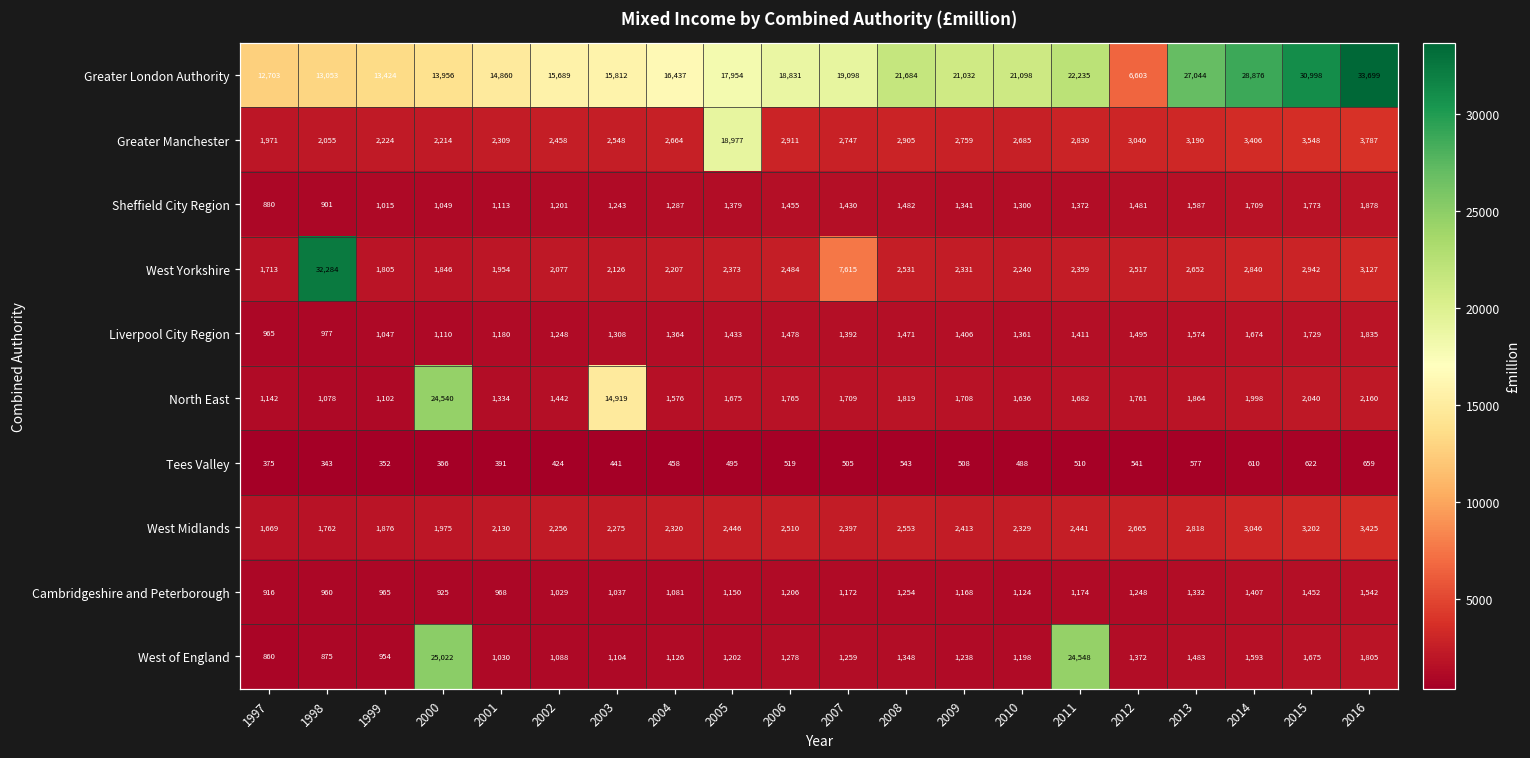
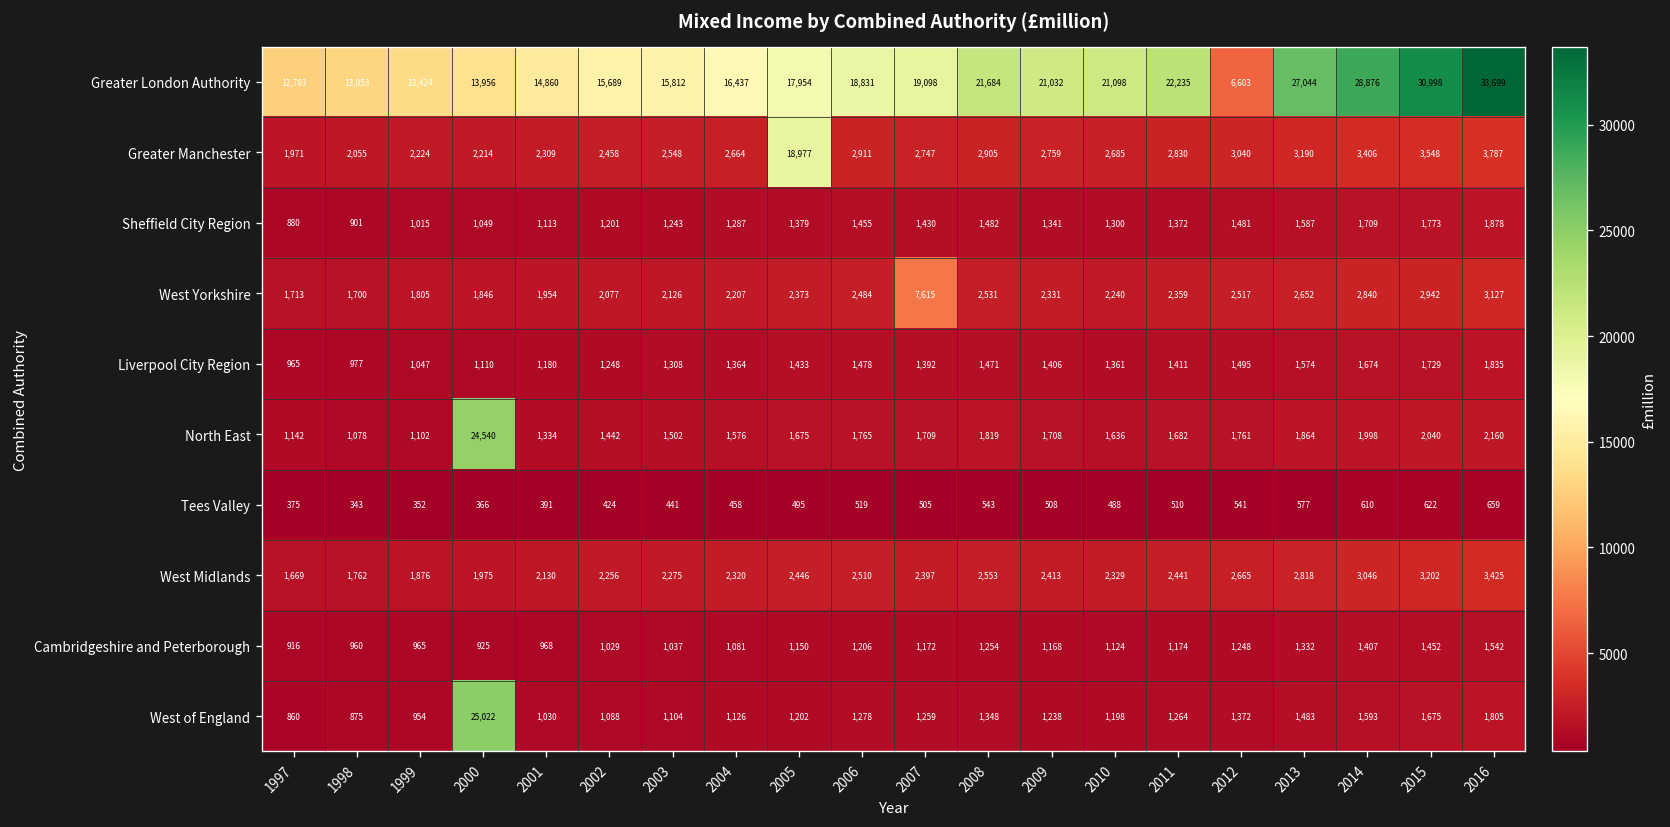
  {
    "Greater London Authority": {
      "1997": "12,703",
      "1998": "13,053",
      "1999": "13,424",
      "2000": "13,956",
      "2001": "14,860",
      "2002": "15,689",
      "2003": "15,812",
      "2004": "16,437",
      "2005": "17,954",
      "2006": "18,831",
      "2007": "19,098",
      "2008": "21,684",
      "2009": "21,032",
      "2010": "21,098",
      "2011": "22,235",
      "2012": "6,603",
      "2013": "27,044",
      "2014": "28,876",
      "2015": "30,998",
      "2016": "33,699"
    },
    "Greater Manchester": {
      "1997": "1,971",
      "1998": "2,055",
      "1999": "2,224",
      "2000": "2,214",
      "2001": "2,309",
      "2002": "2,458",
      "2003": "2,548",
      "2004": "2,664",
      "2005": "18,977",
      "2006": "2,911",
      "2007": "2,747",
      "2008": "2,905",
      "2009": "2,759",
      "2010": "2,685",
      "2011": "2,830",
      "2012": "3,040",
      "2013": "3,190",
      "2014": "3,406",
      "2015": "3,548",
      "2016": "3,787"
    },
    "Sheffield City Region": {
      "1997": "880",
      "1998": "901",
      "1999": "1,015",
      "2000": "1,049",
      "2001": "1,113",
      "2002": "1,201",
      "2003": "1,243",
      "2004": "1,287",
      "2005": "1,379",
      "2006": "1,455",
      "2007": "1,430",
      "2008": "1,482",
      "2009": "1,341",
      "2010": "1,300",
      "2011": "1,372",
      "2012": "1,481",
      "2013": "1,587",
      "2014": "1,709",
      "2015": "1,773",
      "2016": "1,878"
    },
    "West Yorkshire": {
      "1997": "1,713",
-     "1998": "32,284",
+     "1998": "1,700",
      "1999": "1,805",
      "2000": "1,846",
      "2001": "1,954",
      "2002": "2,077",
      "2003": "2,126",
      "2004": "2,207",
      "2005": "2,373",
      "2006": "2,484",
      "2007": "7,615",
      "2008": "2,531",
      "2009": "2,331",
      "2010": "2,240",
      "2011": "2,359",
      "2012": "2,517",
      "2013": "2,652",
      "2014": "2,840",
      "2015": "2,942",
      "2016": "3,127"
    },
    "Liverpool City Region": {
      "1997": "965",
      "1998": "977",
      "1999": "1,047",
      "2000": "1,110",
      "2001": "1,180",
      "2002": "1,248",
      "2003": "1,308",
      "2004": "1,364",
      "2005": "1,433",
      "2006": "1,478",
      "2007": "1,392",
      "2008": "1,471",
      "2009": "1,406",
      "2010": "1,361",
      "2011": "1,411",
      "2012": "1,495",
      "2013": "1,574",
      "2014": "1,674",
      "2015": "1,729",
      "2016": "1,835"
    },
    "North East": {
      "1997": "1,142",
      "1998": "1,078",
      "1999": "1,102",
      "2000": "24,540",
      "2001": "1,334",
      "2002": "1,442",
-     "2003": "14,919",
+     "2003": "1,502",
      "2004": "1,576",
      "2005": "1,675",
      "2006": "1,765",
      "2007": "1,709",
      "2008": "1,819",
      "2009": "1,708",
      "2010": "1,636",
      "2011": "1,682",
      "2012": "1,761",
      "2013": "1,864",
      "2014": "1,998",
      "2015": "2,040",
      "2016": "2,160"
    },
    "Tees Valley": {
      "1997": "375",
      "1998": "343",
      "1999": "352",
      "2000": "366",
      "2001": "391",
      "2002": "424",
      "2003": "441",
      "2004": "458",
      "2005": "495",
      "2006": "519",
      "2007": "505",
      "2008": "543",
      "2009": "508",
      "2010": "488",
      "2011": "510",
      "2012": "541",
      "2013": "577",
      "2014": "610",
      "2015": "622",
      "2016": "659"
    },
    "West Midlands": {
      "1997": "1,669",
      "1998": "1,762",
      "1999": "1,876",
      "2000": "1,975",
      "2001": "2,130",
      "2002": "2,256",
      "2003": "2,275",
      "2004": "2,320",
      "2005": "2,446",
      "2006": "2,510",
      "2007": "2,397",
      "2008": "2,553",
      "2009": "2,413",
      "2010": "2,329",
      "2011": "2,441",
      "2012": "2,665",
      "2013": "2,818",
      "2014": "3,046",
      "2015": "3,202",
      "2016": "3,425"
    },
    "Cambridgeshire and Peterborough": {
      "1997": "916",
      "1998": "960",
      "1999": "965",
      "2000": "925",
      "2001": "968",
      "2002": "1,029",
      "2003": "1,037",
      "2004": "1,081",
      "2005": "1,150",
      "2006": "1,206",
      "2007": "1,172",
      "2008": "1,254",
      "2009": "1,168",
      "2010": "1,124",
      "2011": "1,174",
      "2012": "1,248",
      "2013": "1,332",
      "2014": "1,407",
      "2015": "1,452",
      "2016": "1,542"
    },
    "West of England": {
      "1997": "860",
      "1998": "875",
      "1999": "954",
      "2000": "25,022",
      "2001": "1,030",
      "2002": "1,088",
      "2003": "1,104",
      "2004": "1,126",
      "2005": "1,202",
      "2006": "1,278",
      "2007": "1,259",
      "2008": "1,348",
      "2009": "1,238",
      "2010": "1,198",
-     "2011": "24,548",
+     "2011": "1,264",
      "2012": "1,372",
      "2013": "1,483",
      "2014": "1,593",
      "2015": "1,675",
      "2016": "1,805"
    }
  }
